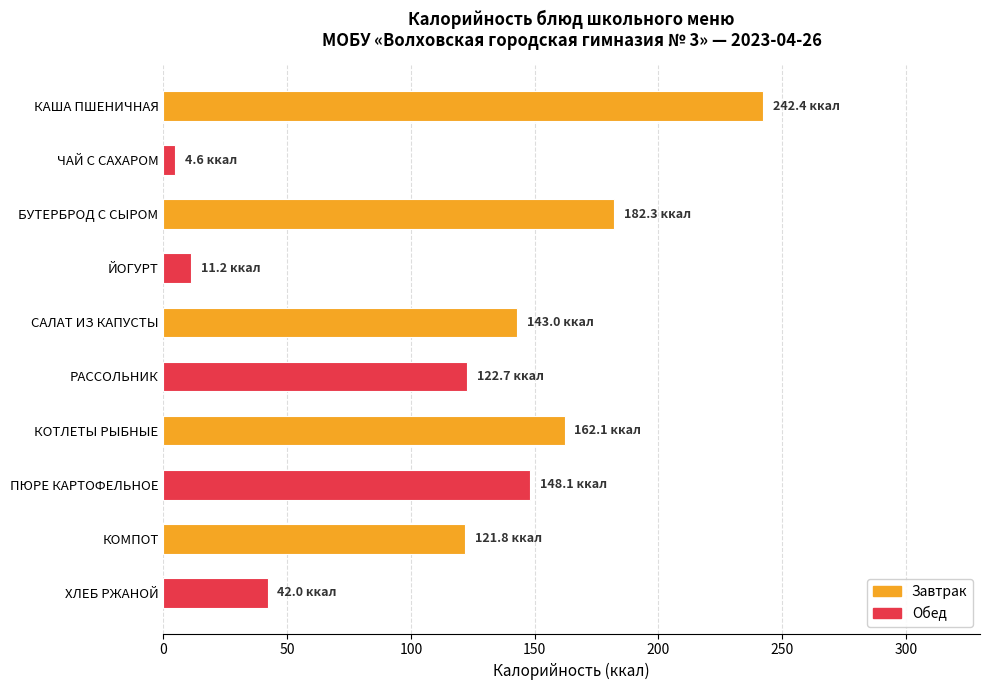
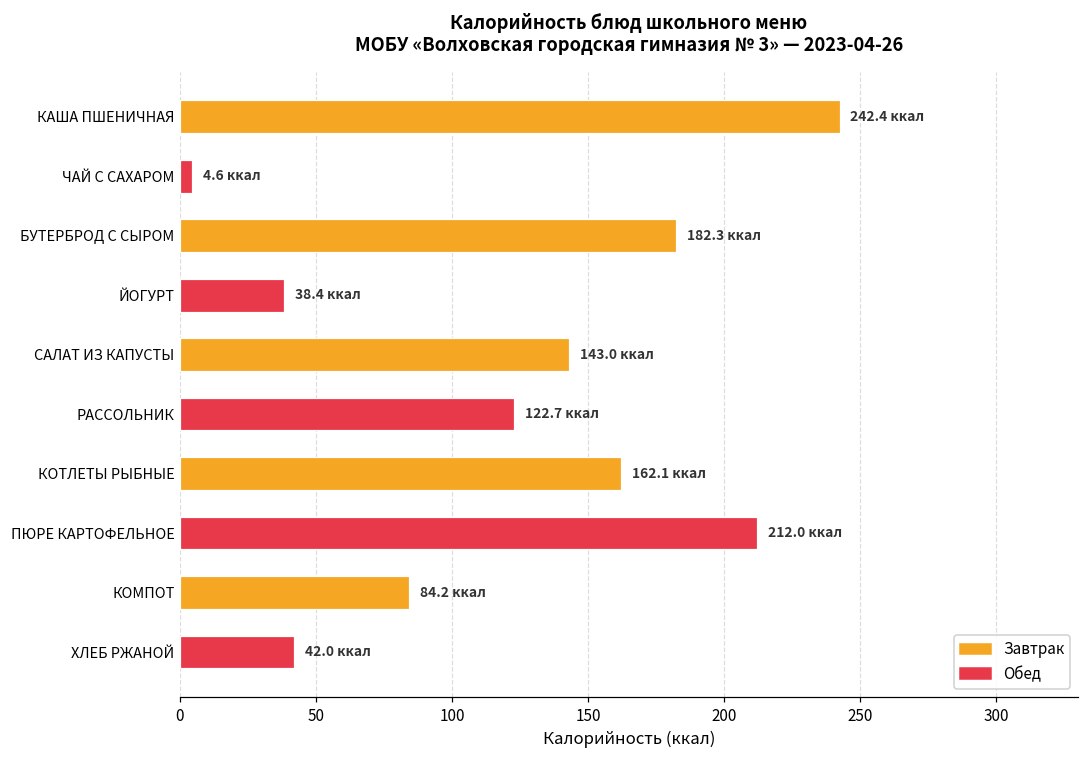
  {
    "КАША ПШЕНИЧНАЯ": 242.4,
    "ЧАЙ С САХАРОМ": 4.6,
    "БУТЕРБРОД С СЫРОМ": 182.3,
-   "ЙОГУРТ": 11.2,
+   "ЙОГУРТ": 38.4,
    "САЛАТ ИЗ КАПУСТЫ": 143.0,
    "РАССОЛЬНИК": 122.7,
    "КОТЛЕТЫ РЫБНЫЕ": 162.1,
-   "ПЮРЕ КАРТОФЕЛЬНОЕ": 148.1,
-   "КОМПОТ": 121.8,
+   "ПЮРЕ КАРТОФЕЛЬНОЕ": 212.0,
+   "КОМПОТ": 84.2,
    "ХЛЕБ РЖАНОЙ": 42.0
  }
